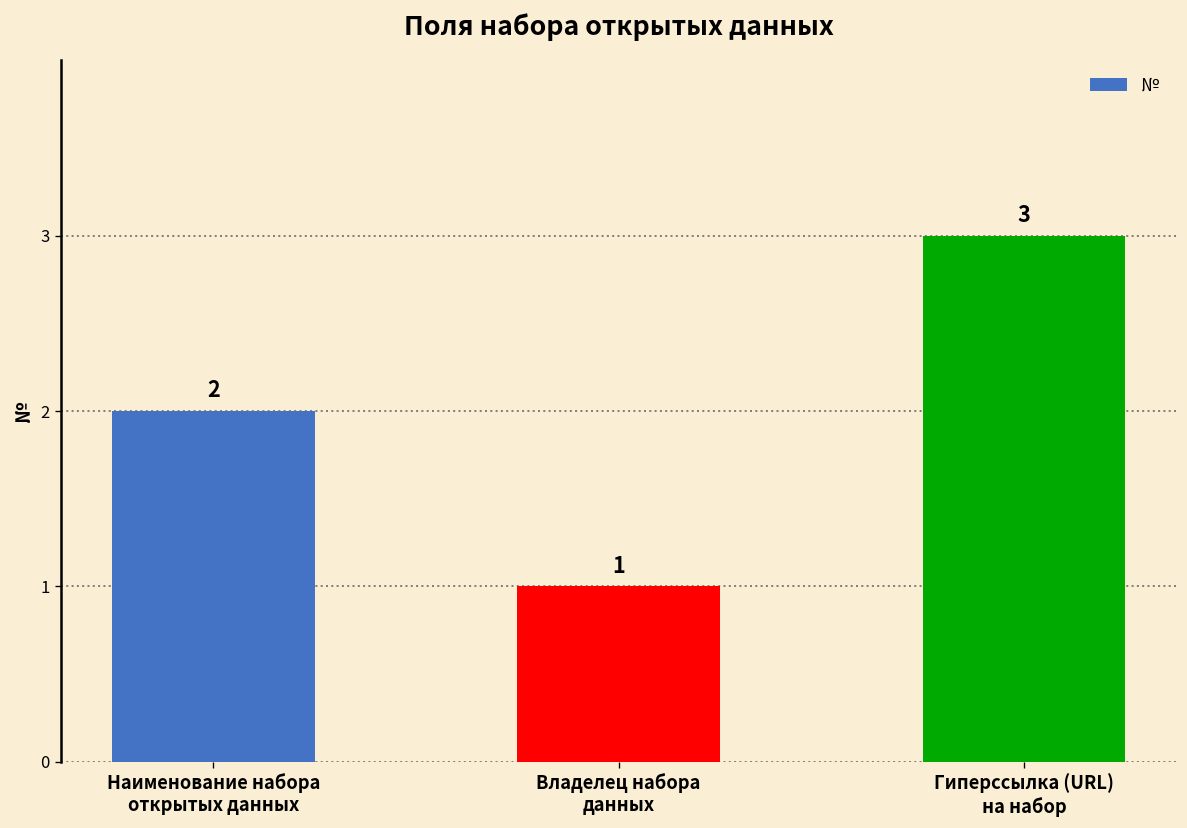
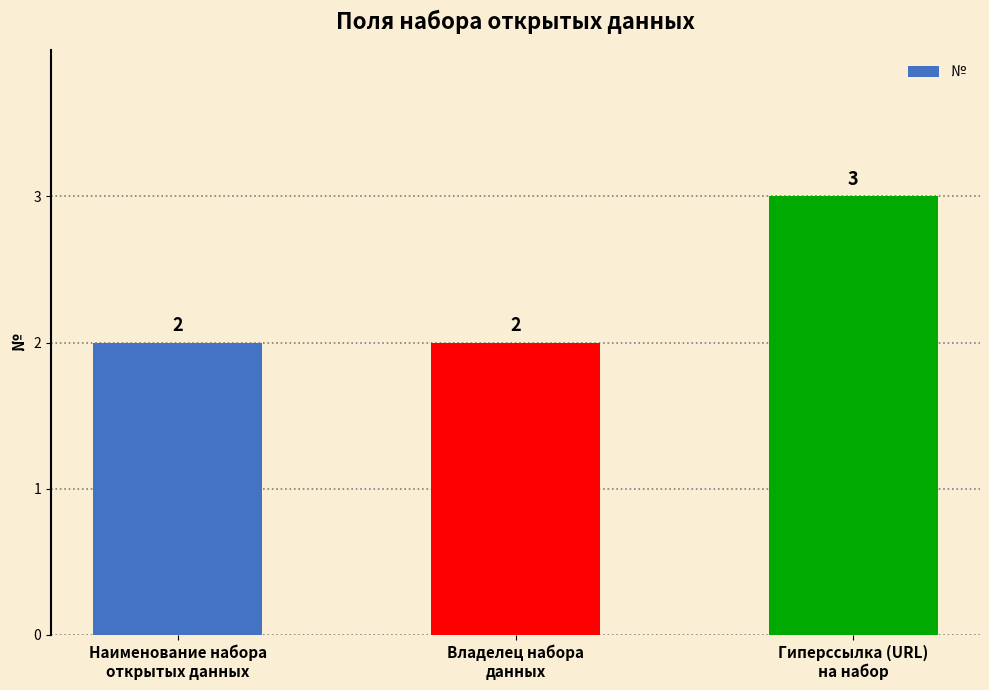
  {
    "Наименование набора открытых данных": 2,
-   "Владелец набора данных": 1,
+   "Владелец набора данных": 2,
    "Гиперссылка (URL) на набор": 3
  }
